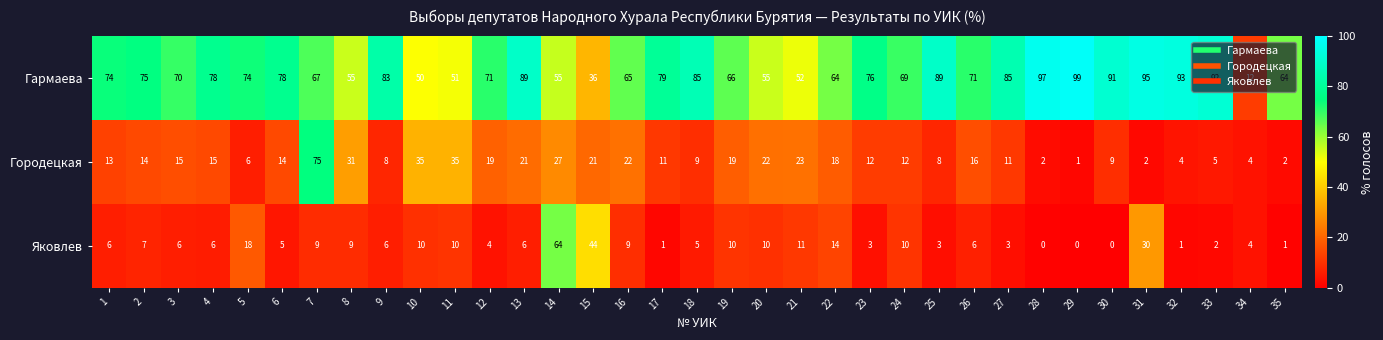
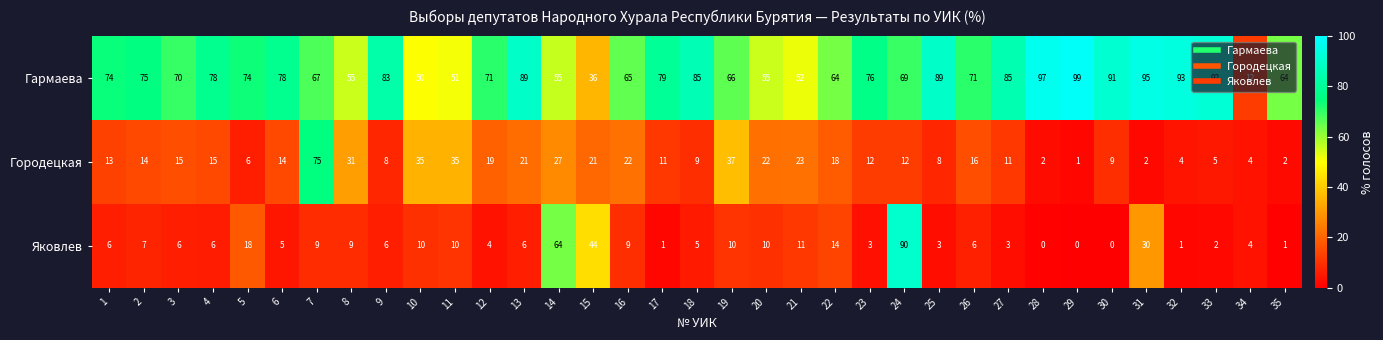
  {
    "Гармаева": {
      "1": 74,
      "2": 75,
      "3": 70,
      "4": 78,
      "5": 74,
      "6": 78,
      "7": 67,
      "8": 55,
      "9": 83,
      "10": 50,
      "11": 51,
      "12": 71,
      "13": 89,
      "14": 55,
      "15": 36,
      "16": 65,
      "17": 79,
      "18": 85,
      "19": 66,
      "20": 55,
      "21": 52,
      "22": 64,
      "23": 76,
      "24": 69,
      "25": 89,
      "26": 71,
      "27": 85,
      "28": 97,
      "29": 99,
      "30": 91,
      "31": 95,
      "32": 93
    },
    "Городецкая": {
      "1": 13,
      "2": 14,
      "3": 15,
      "4": 15,
      "5": 6,
      "6": 14,
      "7": 75,
      "8": 31,
      "9": 8,
      "10": 35,
      "11": 35,
      "12": 19,
      "13": 21,
      "14": 27,
      "15": 21,
      "16": 22,
      "17": 11,
      "18": 9,
-     "19": 19,
+     "19": 37,
      "20": 22,
      "21": 23,
      "22": 18,
      "23": 12,
      "24": 12,
      "25": 8,
      "26": 16,
      "27": 11,
      "28": 2,
      "29": 1,
      "30": 9,
      "31": 2,
      "32": 4,
      "33": 5,
      "34": 4,
      "35": 2
    },
    "Яковлев": {
      "1": 6,
      "2": 7,
      "3": 6,
      "4": 6,
      "5": 18,
      "6": 5,
      "7": 9,
      "8": 9,
      "9": 6,
      "10": 10,
      "11": 10,
      "12": 4,
      "13": 6,
      "14": 64,
      "15": 44,
      "16": 9,
      "17": 1,
      "18": 5,
      "19": 10,
      "20": 10,
      "21": 11,
      "22": 14,
      "23": 3,
-     "24": 10,
+     "24": 90,
      "25": 3,
      "26": 6,
      "27": 3,
      "28": 0,
      "29": 0,
      "30": 0,
      "31": 30,
      "32": 1,
      "33": 2,
      "34": 4,
      "35": 1
    }
  }
